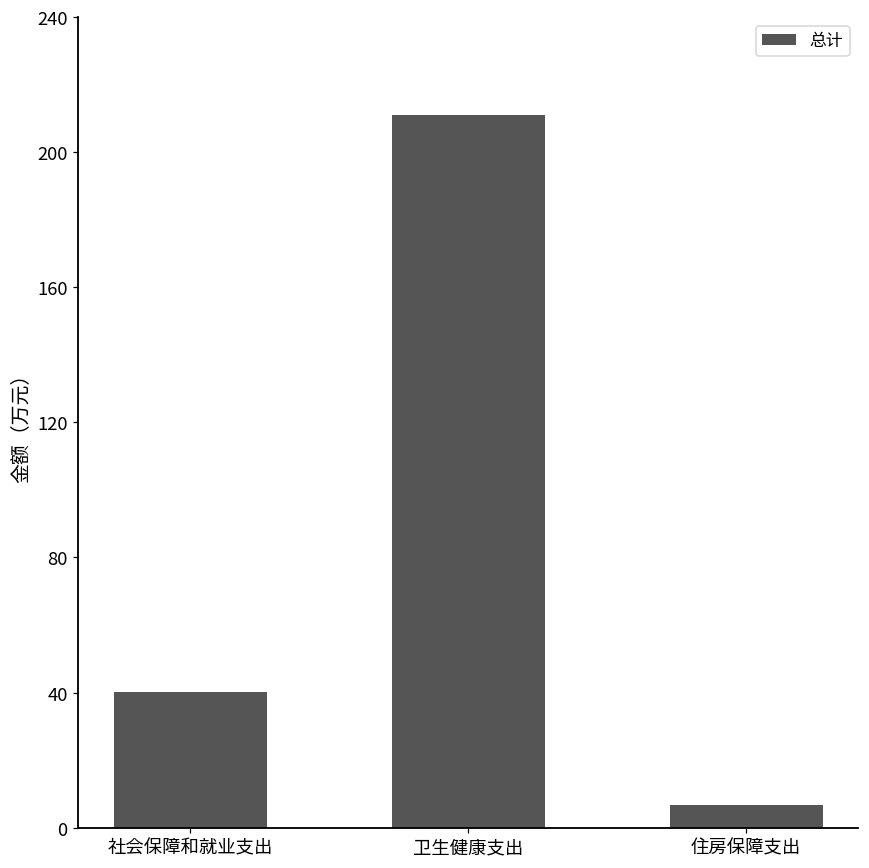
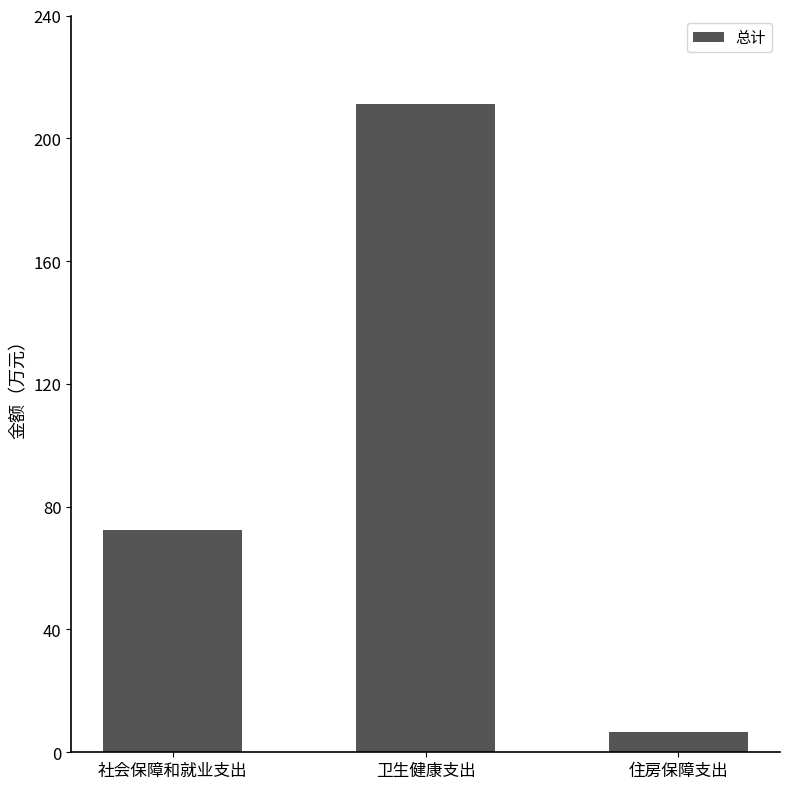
  {
-   "社会保障和就业支出": 40,
+   "社会保障和就业支出": 72,
    "卫生健康支出": 211,
    "住房保障支出": 7
  }
